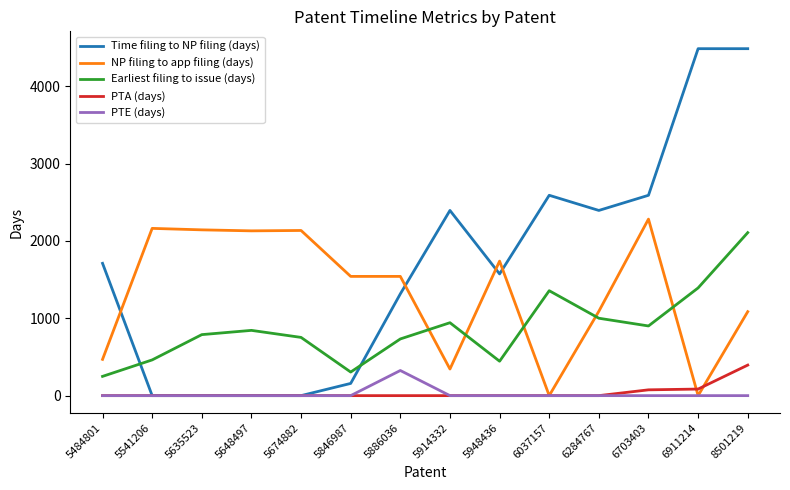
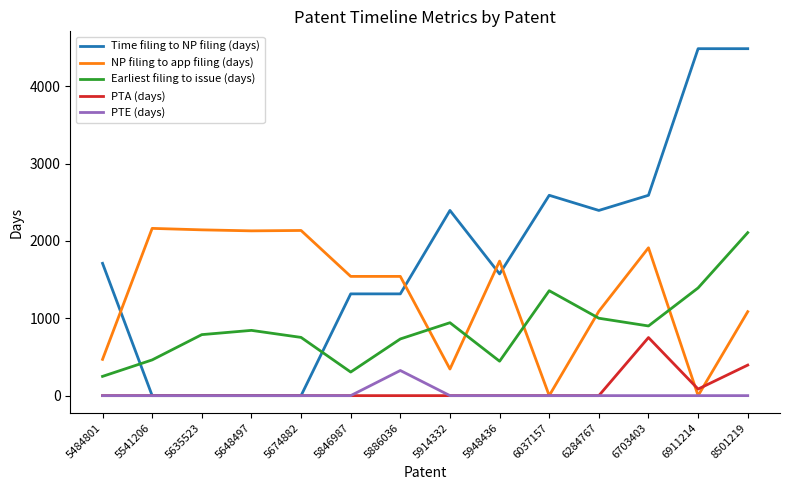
  {
    "Time filing to NP filing (days)": {
      "5484801": 1700,
-     "5846987": 200,
+     "5846987": 1300,
      "5886036": 1300,
      "5914332": 2400,
      "5948436": 1600,
      "6037157": 2600,
      "6284767": 2400,
      "6703403": 2600,
      "6911214": 4500,
      "8501219": 4500
    },
    "NP filing to app filing (days)": {
      "5484801": 500,
      "5541206": 2200,
      "5635523": 2100,
      "5648497": 2100,
      "5674882": 2100,
      "5846987": 1500,
      "5886036": 1500,
      "5914332": 300,
      "5948436": 1700,
      "6284767": 1100,
-     "6703403": 2300,
+     "6703403": 1900,
      "8501219": 1100
    },
    "Earliest filing to issue (days)": {
      "5484801": 200,
      "5541206": 500,
      "5635523": 800,
      "5648497": 800,
      "5674882": 800,
      "5846987": 300,
      "5886036": 700,
      "5914332": 900,
      "5948436": 400,
      "6037157": 1400,
      "6284767": 1000,
      "6703403": 900,
      "6911214": 1400,
      "8501219": 2100
    },
    "PTA (days)": {
      "5886036": 0,
-     "6703403": 100,
+     "6703403": 800,
      "6911214": 100,
      "8501219": 400
    },
    "PTE (days)": {
      "5886036": 300,
      "6703403": 0,
      "8501219": 0
    }
  }
